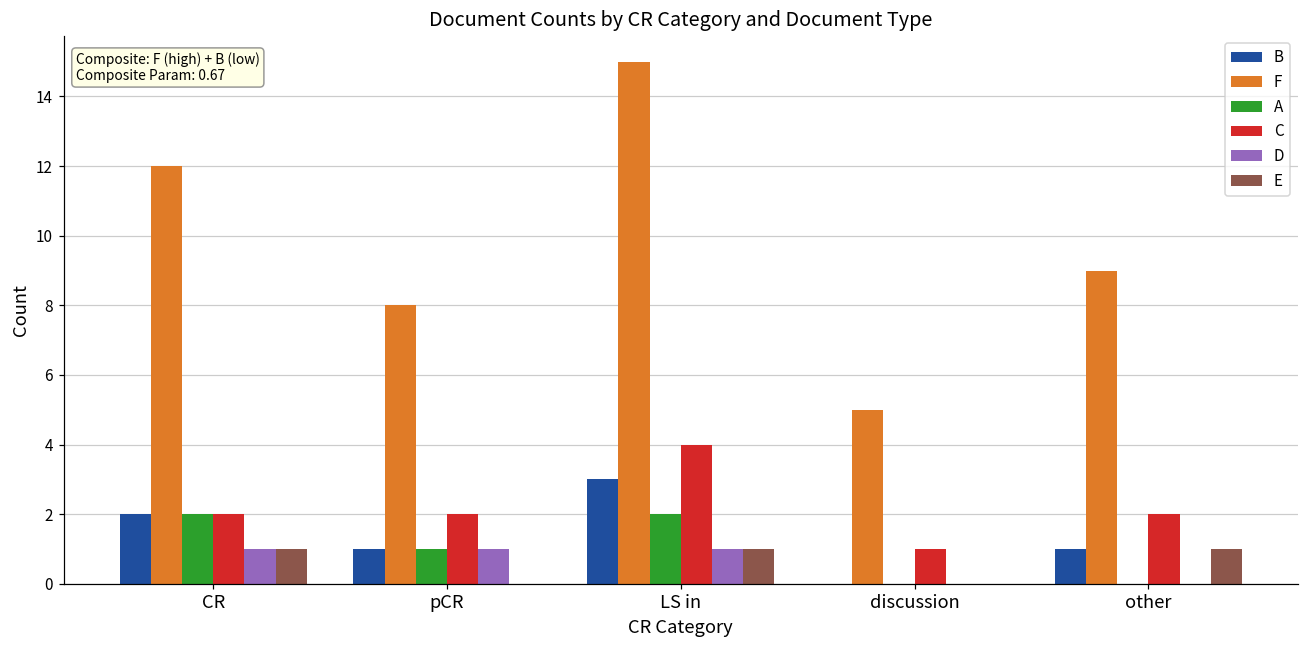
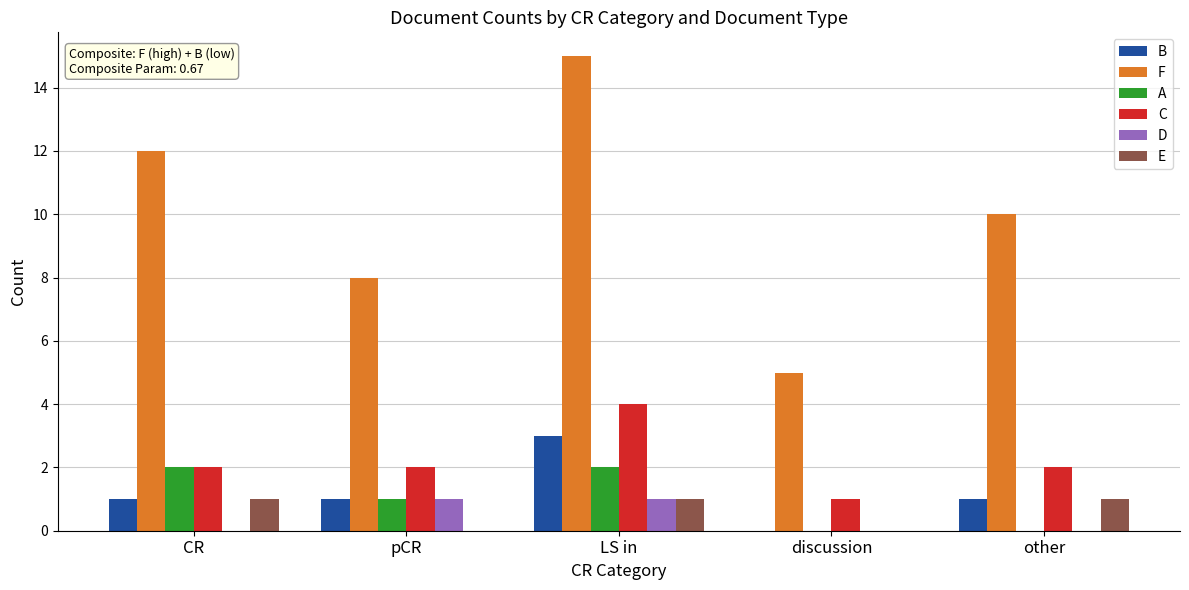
  {
    "B": {
-     "CR": 2,
+     "CR": 1,
      "pCR": 1,
      "LS in": 3,
      "discussion": 0,
      "other": 1
    },
    "F": {
      "CR": 12,
      "pCR": 8,
      "LS in": 15,
      "discussion": 5,
-     "other": 9
+     "other": 10
    },
    "A": {
      "CR": 2,
      "pCR": 1,
      "LS in": 2,
      "discussion": 0,
      "other": 0
    },
    "C": {
      "CR": 2,
      "pCR": 2,
      "LS in": 4,
      "discussion": 1,
      "other": 2
    },
    "D": {
-     "CR": 1,
+     "CR": 0,
      "pCR": 1,
      "LS in": 1,
      "discussion": 0,
      "other": 0
    },
    "E": {
      "CR": 1,
      "pCR": 0,
      "LS in": 1,
      "discussion": 0,
      "other": 1
    }
  }
